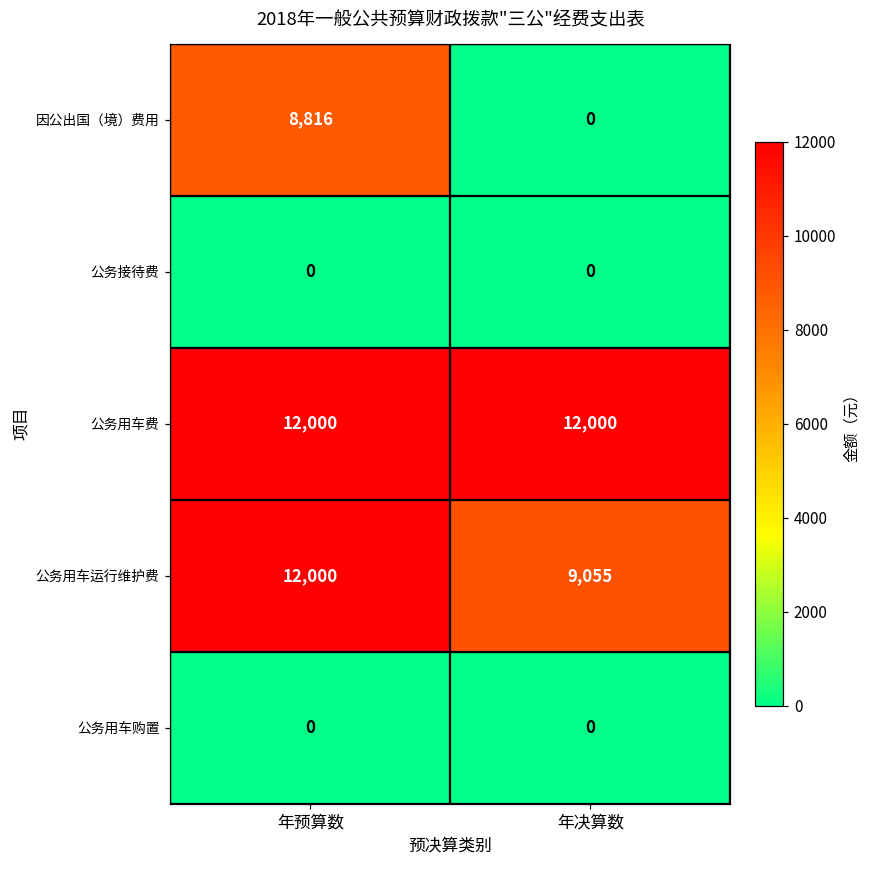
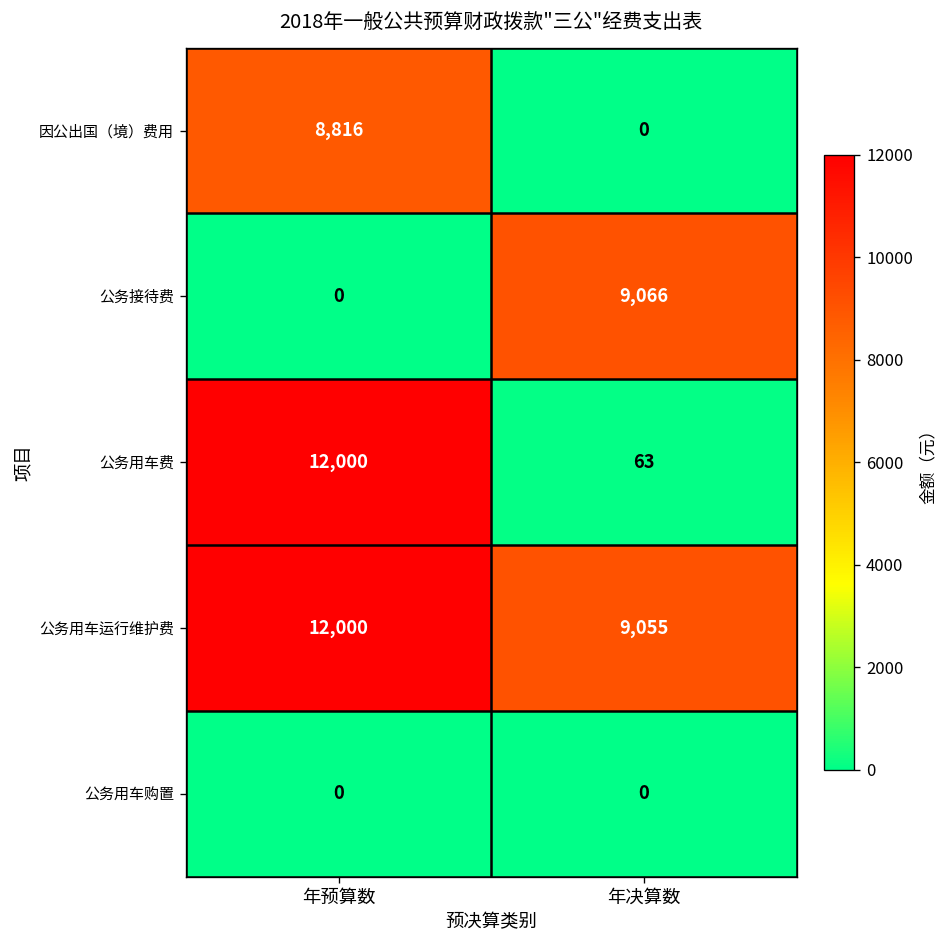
  {
    "因公出国（境）费用": {
      "年预算数": "8,816",
      "年决算数": "0"
    },
    "公务接待费": {
      "年预算数": "0",
-     "年决算数": "0"
+     "年决算数": "9,066"
    },
    "公务用车费": {
      "年预算数": "12,000",
-     "年决算数": "12,000"
+     "年决算数": "63"
    },
    "公务用车运行维护费": {
      "年预算数": "12,000",
      "年决算数": "9,055"
    },
    "公务用车购置": {
      "年预算数": "0",
      "年决算数": "0"
    }
  }
